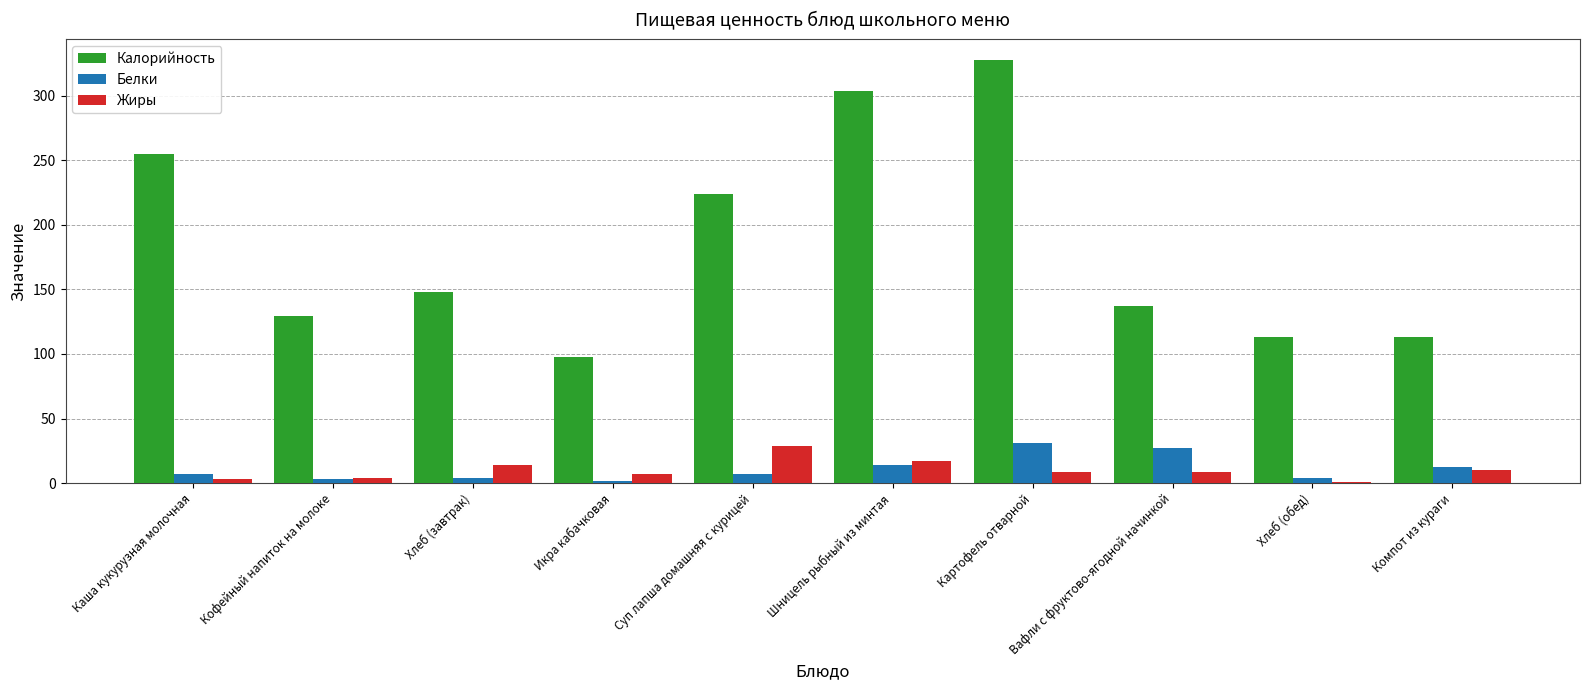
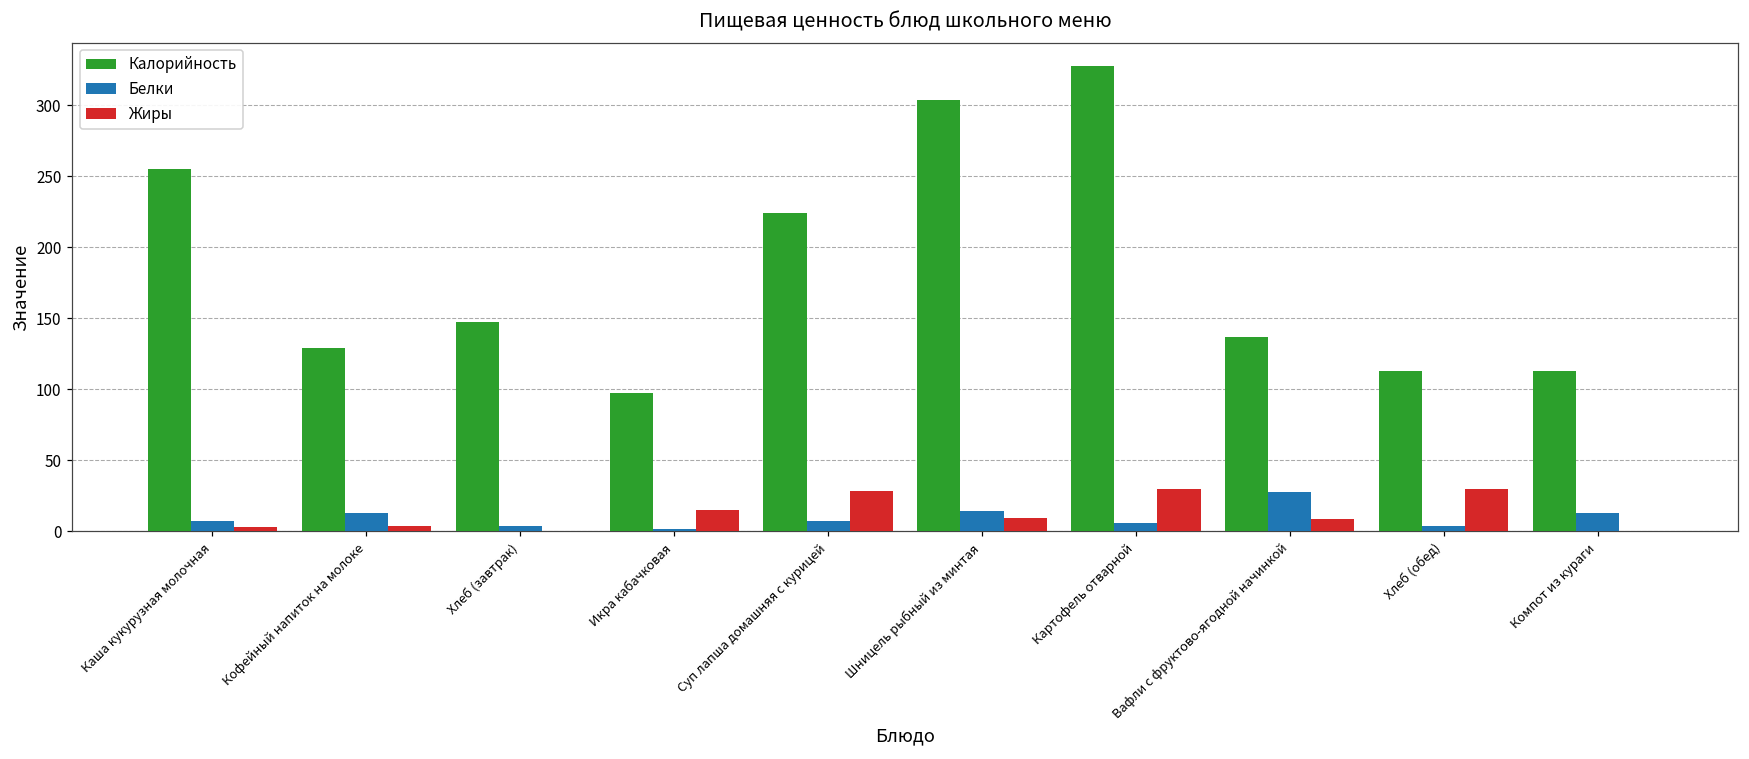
  {
    "Калорийность": {
      "Каша кукурузная молочная": 255,
      "Кофейный напиток на молоке": 129,
      "Хлеб (завтрак)": 148,
      "Икра кабачковая": 98,
      "Суп лапша домашняя с курицей": 224,
      "Шницель рыбный из минтая": 304,
      "Картофель отварной": 328,
      "Вафли с фруктово-ягодной начинкой": 137,
      "Хлеб (обед)": 113,
      "Компот из кураги": 113
    },
    "Белки": {
      "Каша кукурузная молочная": 7,
-     "Кофейный напиток на молоке": 3,
+     "Кофейный напиток на молоке": 13,
      "Хлеб (завтрак)": 4,
      "Суп лапша домашняя с курицей": 7,
      "Шницель рыбный из минтая": 14,
-     "Картофель отварной": 31,
+     "Картофель отварной": 6,
      "Вафли с фруктово-ягодной начинкой": 27,
      "Хлеб (обед)": 4,
      "Компот из кураги": 13
    },
    "Жиры": {
      "Каша кукурузная молочная": 3,
      "Кофейный напиток на молоке": 4,
-     "Хлеб (завтрак)": 14,
-     "Икра кабачковая": 7,
+     "Хлеб (завтрак)": 0,
+     "Икра кабачковая": 15,
      "Суп лапша домашняя с курицей": 29,
-     "Шницель рыбный из минтая": 17,
-     "Картофель отварной": 9,
+     "Шницель рыбный из минтая": 9,
+     "Картофель отварной": 30,
      "Вафли с фруктово-ягодной начинкой": 9,
-     "Хлеб (обед)": 0,
-     "Компот из кураги": 10
+     "Хлеб (обед)": 30,
+     "Компот из кураги": 0
    }
  }
